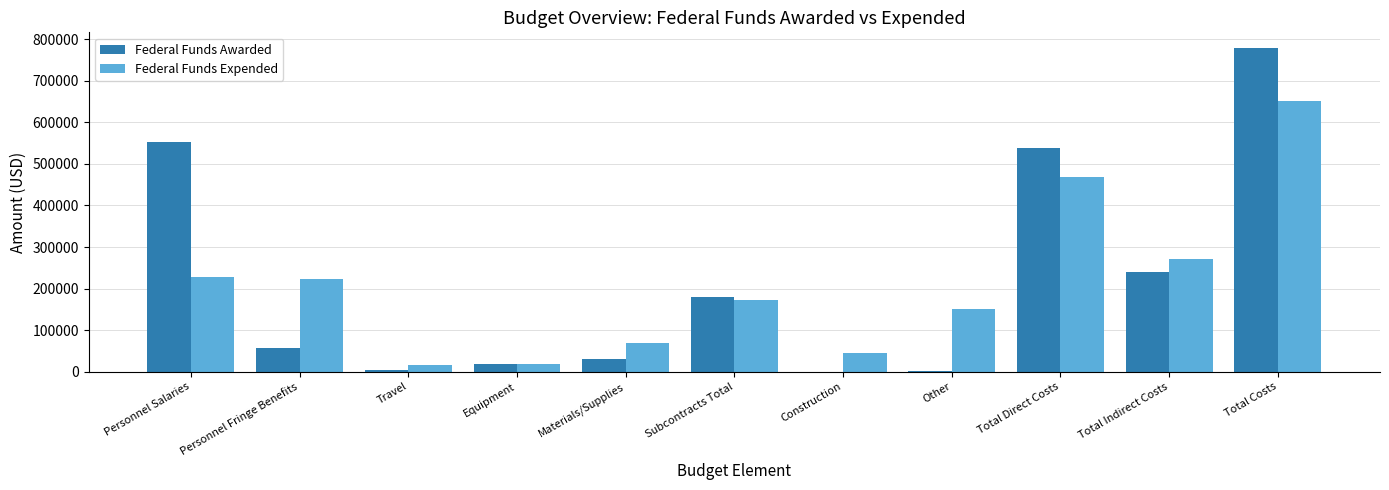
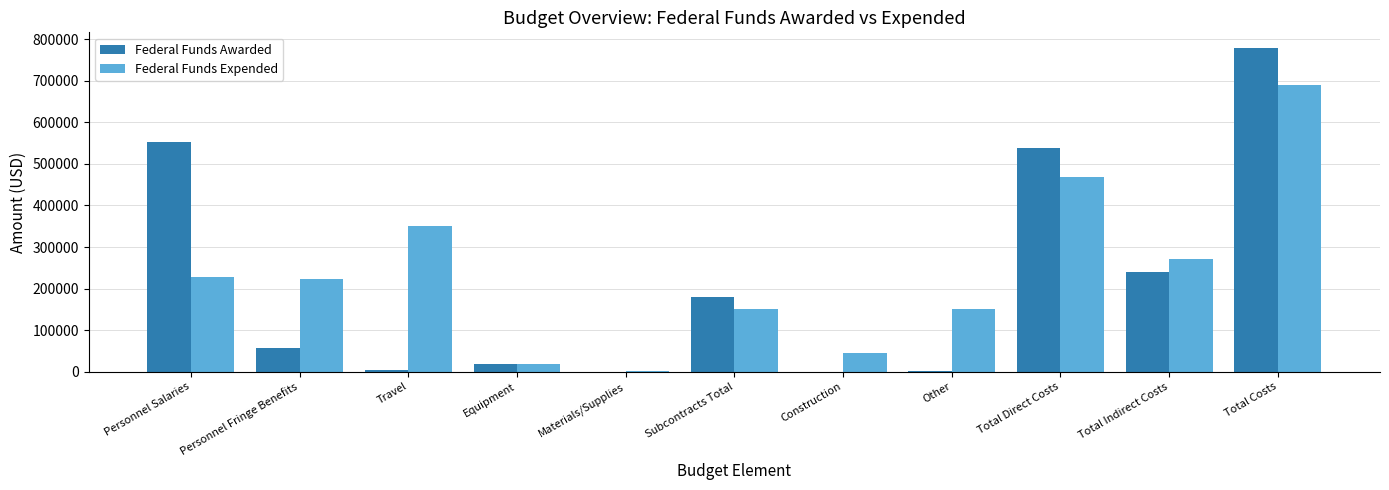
  {
    "Federal Funds Awarded": {
      "Personnel Salaries": 550000,
      "Personnel Fringe Benefits": 60000,
      "Equipment": 20000,
-     "Materials/Supplies": 30000,
+     "Materials/Supplies": 0,
      "Subcontracts Total": 180000,
      "Construction": 0,
      "Total Direct Costs": 540000,
      "Total Indirect Costs": 240000,
      "Total Costs": 780000
    },
    "Federal Funds Expended": {
      "Personnel Salaries": 230000,
      "Personnel Fringe Benefits": 220000,
-     "Travel": 20000,
+     "Travel": 350000,
      "Equipment": 20000,
-     "Materials/Supplies": 70000,
-     "Subcontracts Total": 170000,
+     "Materials/Supplies": 0,
+     "Subcontracts Total": 150000,
      "Construction": 50000,
      "Other": 150000,
      "Total Direct Costs": 470000,
      "Total Indirect Costs": 270000,
-     "Total Costs": 650000
+     "Total Costs": 690000
    }
  }
